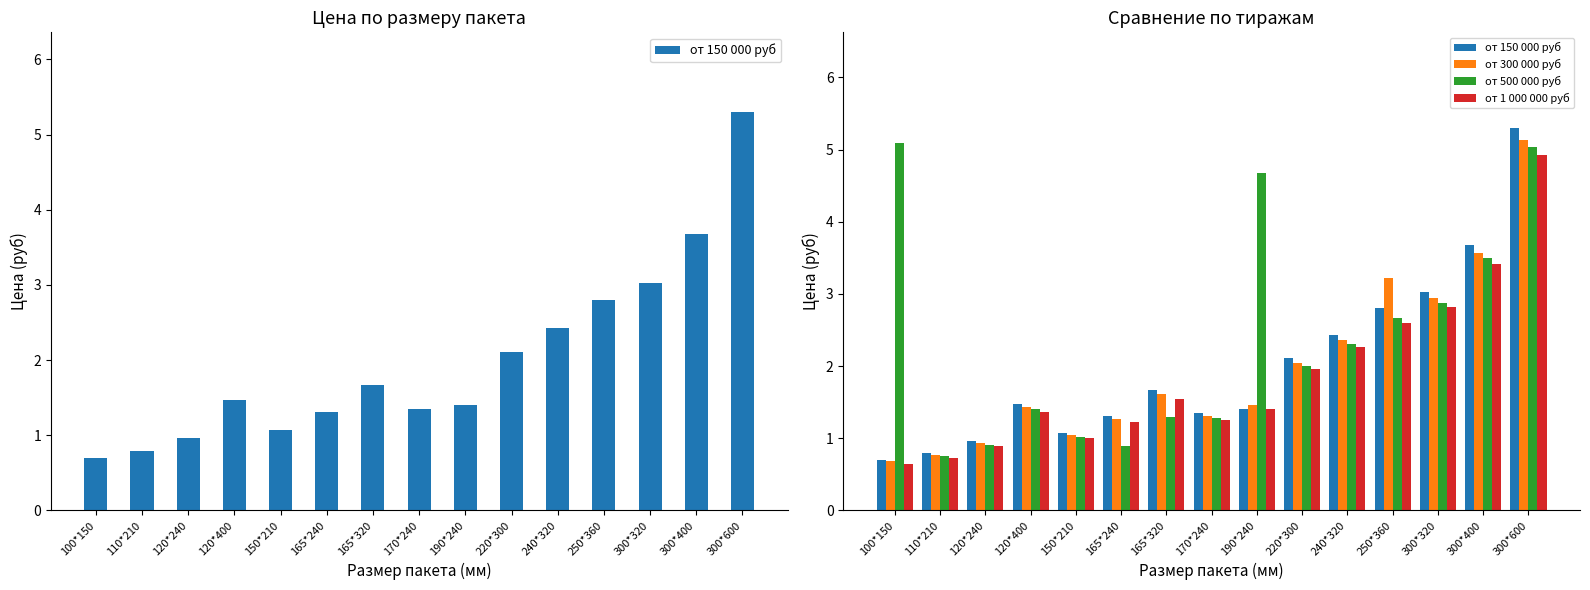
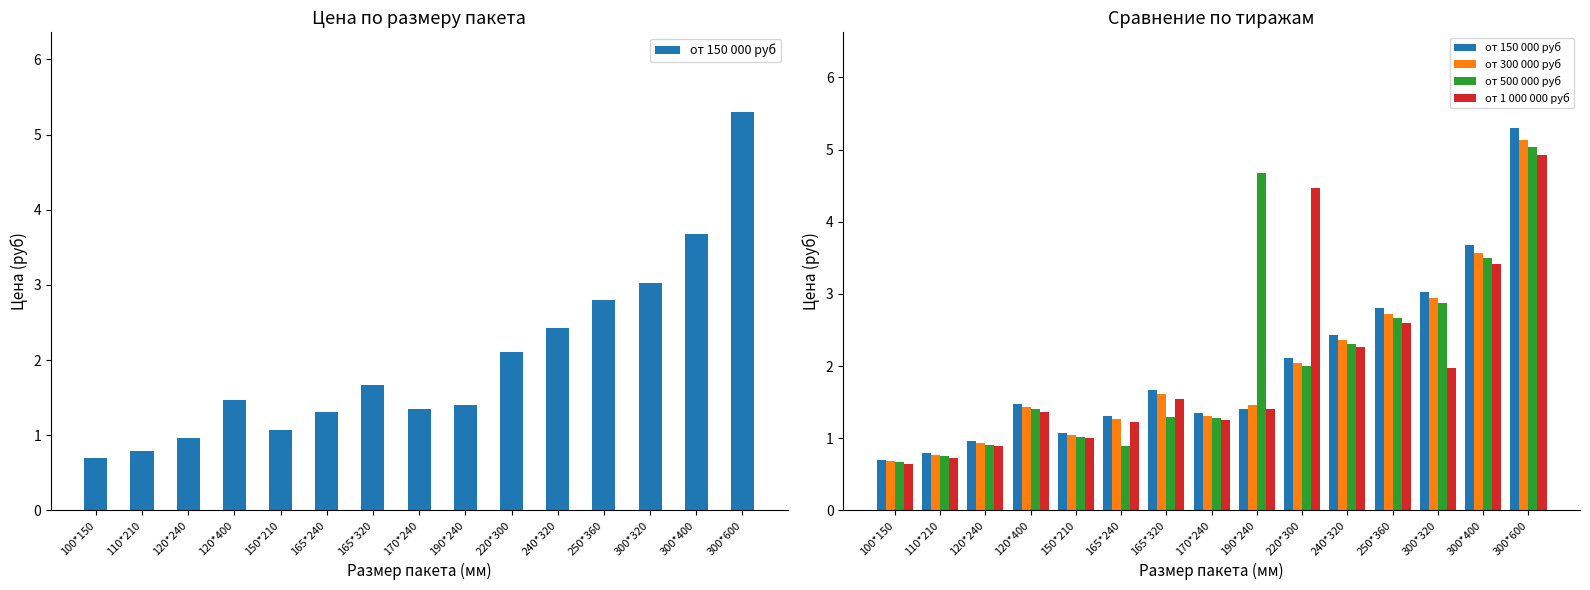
  {
    "Цена по размеру пакета": {
      "100*150": 0.7,
      "110*210": 0.8,
      "120*240": 1.0,
      "120*400": 1.5,
      "150*210": 1.1,
      "165*240": 1.3,
      "165*320": 1.7,
      "170*240": 1.4,
      "190*240": 1.4,
      "220*300": 2.1,
      "240*320": 2.4,
      "250*360": 2.8,
      "300*320": 3.0,
      "300*400": 3.7,
      "300*600": 5.3
    },
    "Сравнение по тиражам": {
      "от 150 000 руб": {
        "100*150": 0.7,
        "110*210": 0.8,
        "120*240": 1.0,
        "120*400": 1.5,
        "150*210": 1.1,
        "165*240": 1.3,
        "165*320": 1.7,
        "170*240": 1.4,
        "190*240": 1.4,
        "220*300": 2.1,
        "240*320": 2.4,
        "250*360": 2.8,
        "300*320": 3.0,
        "300*400": 3.7,
        "300*600": 5.3
      },
      "от 300 000 руб": {
        "100*150": 0.7,
        "110*210": 0.8,
        "120*240": 0.9,
        "120*400": 1.4,
        "150*210": 1.0,
        "165*240": 1.3,
        "165*320": 1.6,
        "170*240": 1.3,
        "190*240": 1.5,
        "220*300": 2.1,
        "240*320": 2.4,
-       "250*360": 3.2,
+       "250*360": 2.7,
        "300*320": 2.9,
        "300*400": 3.6,
        "300*600": 5.1
      },
      "от 500 000 руб": {
-       "100*150": 5.1,
+       "100*150": 0.7,
        "110*210": 0.8,
        "120*240": 0.9,
        "120*400": 1.4,
        "150*210": 1.0,
        "165*240": 0.9,
        "165*320": 1.3,
        "170*240": 1.3,
        "190*240": 4.7,
        "220*300": 2.0,
        "240*320": 2.3,
        "250*360": 2.7,
        "300*320": 2.9,
        "300*400": 3.5,
        "300*600": 5.0
      },
      "от 1 000 000 руб": {
        "100*150": 0.7,
        "110*210": 0.7,
        "120*240": 0.9,
        "120*400": 1.4,
        "150*210": 1.0,
        "165*240": 1.2,
        "165*320": 1.6,
        "170*240": 1.3,
        "190*240": 1.4,
-       "220*300": 2.0,
+       "220*300": 4.5,
        "240*320": 2.3,
        "250*360": 2.6,
-       "300*320": 2.8,
+       "300*320": 2.0,
        "300*400": 3.4,
        "300*600": 4.9
      }
    }
  }
